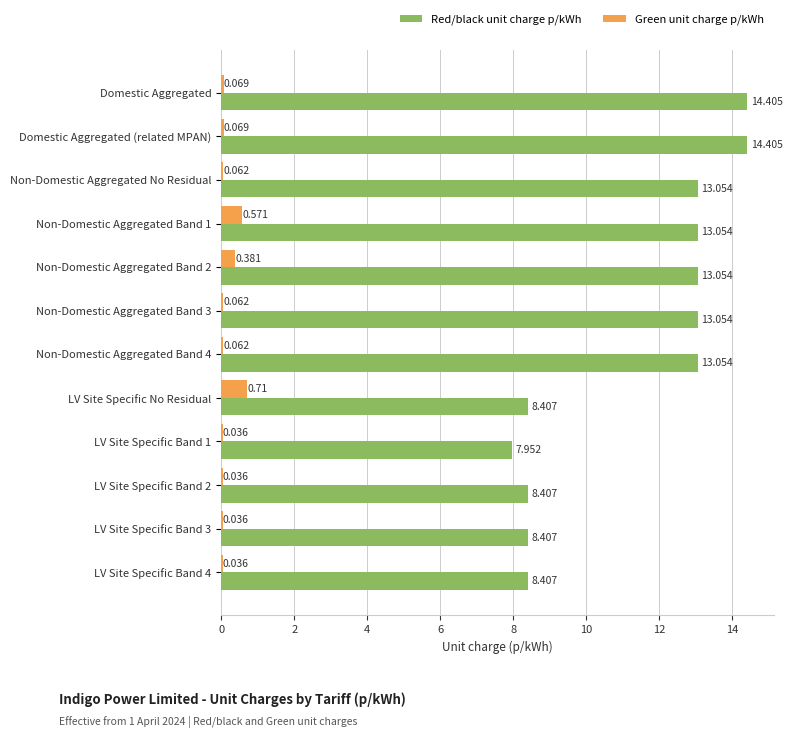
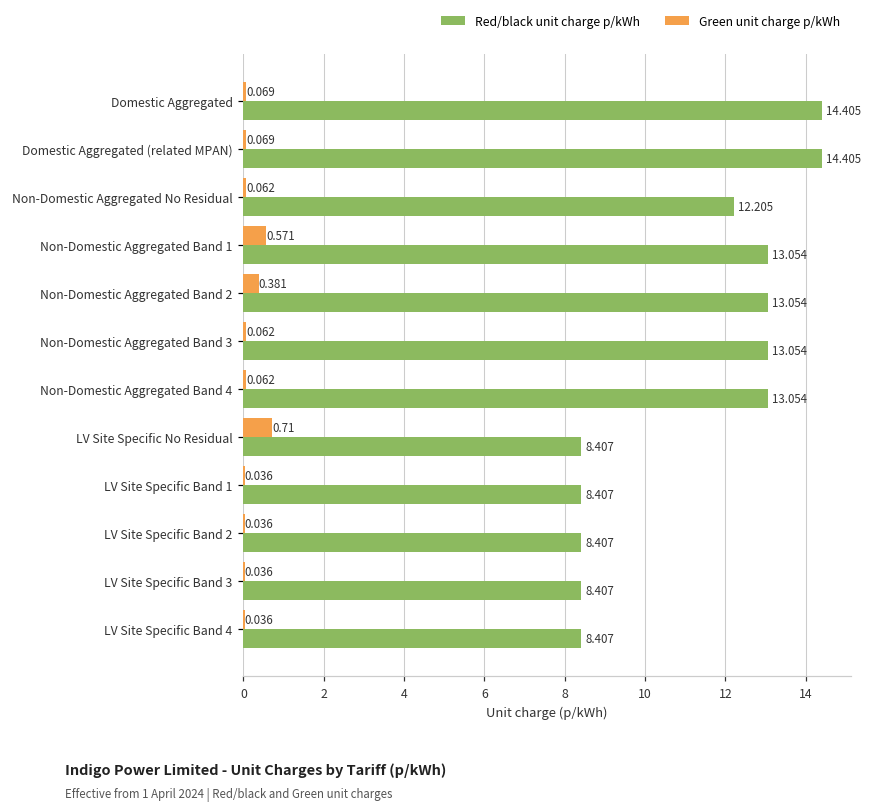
  {
    "Red/black unit charge p/kWh": {
      "Domestic Aggregated": 14.405,
      "Domestic Aggregated (related MPAN)": 14.405,
-     "Non-Domestic Aggregated No Residual": 13.054,
+     "Non-Domestic Aggregated No Residual": 12.205,
      "Non-Domestic Aggregated Band 1": 13.054,
      "Non-Domestic Aggregated Band 2": 13.054,
      "Non-Domestic Aggregated Band 3": 13.054,
      "Non-Domestic Aggregated Band 4": 13.054,
      "LV Site Specific No Residual": 8.407,
-     "LV Site Specific Band 1": 7.952,
+     "LV Site Specific Band 1": 8.407,
      "LV Site Specific Band 2": 8.407,
      "LV Site Specific Band 3": 8.407,
      "LV Site Specific Band 4": 8.407
    },
    "Green unit charge p/kWh": {
      "Domestic Aggregated": 0.069,
      "Domestic Aggregated (related MPAN)": 0.069,
      "Non-Domestic Aggregated No Residual": 0.062,
      "Non-Domestic Aggregated Band 1": 0.571,
      "Non-Domestic Aggregated Band 2": 0.381,
      "Non-Domestic Aggregated Band 3": 0.062,
      "Non-Domestic Aggregated Band 4": 0.062,
      "LV Site Specific No Residual": 0.71,
      "LV Site Specific Band 1": 0.036,
      "LV Site Specific Band 2": 0.036,
      "LV Site Specific Band 3": 0.036,
      "LV Site Specific Band 4": 0.036
    }
  }
